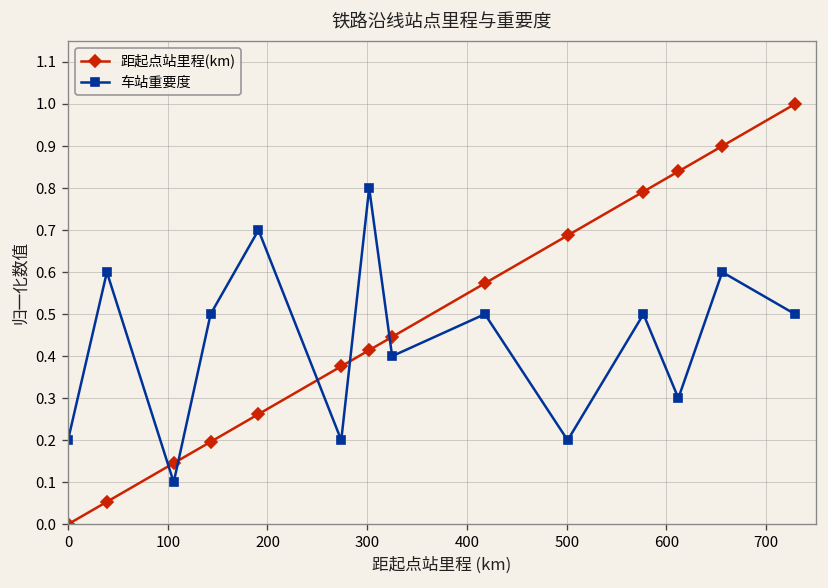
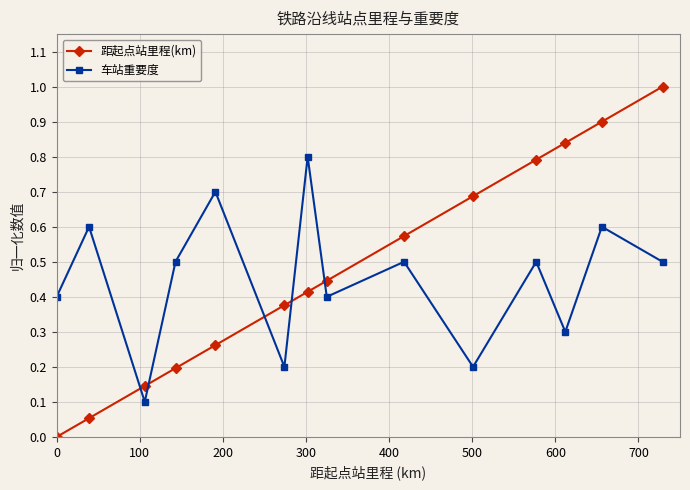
  {
    "距起点站里程(km)": {
      "0": 0.00
    },
    "车站重要度": {
-     "0": 0.20
+     "0": 0.40
    }
  }
